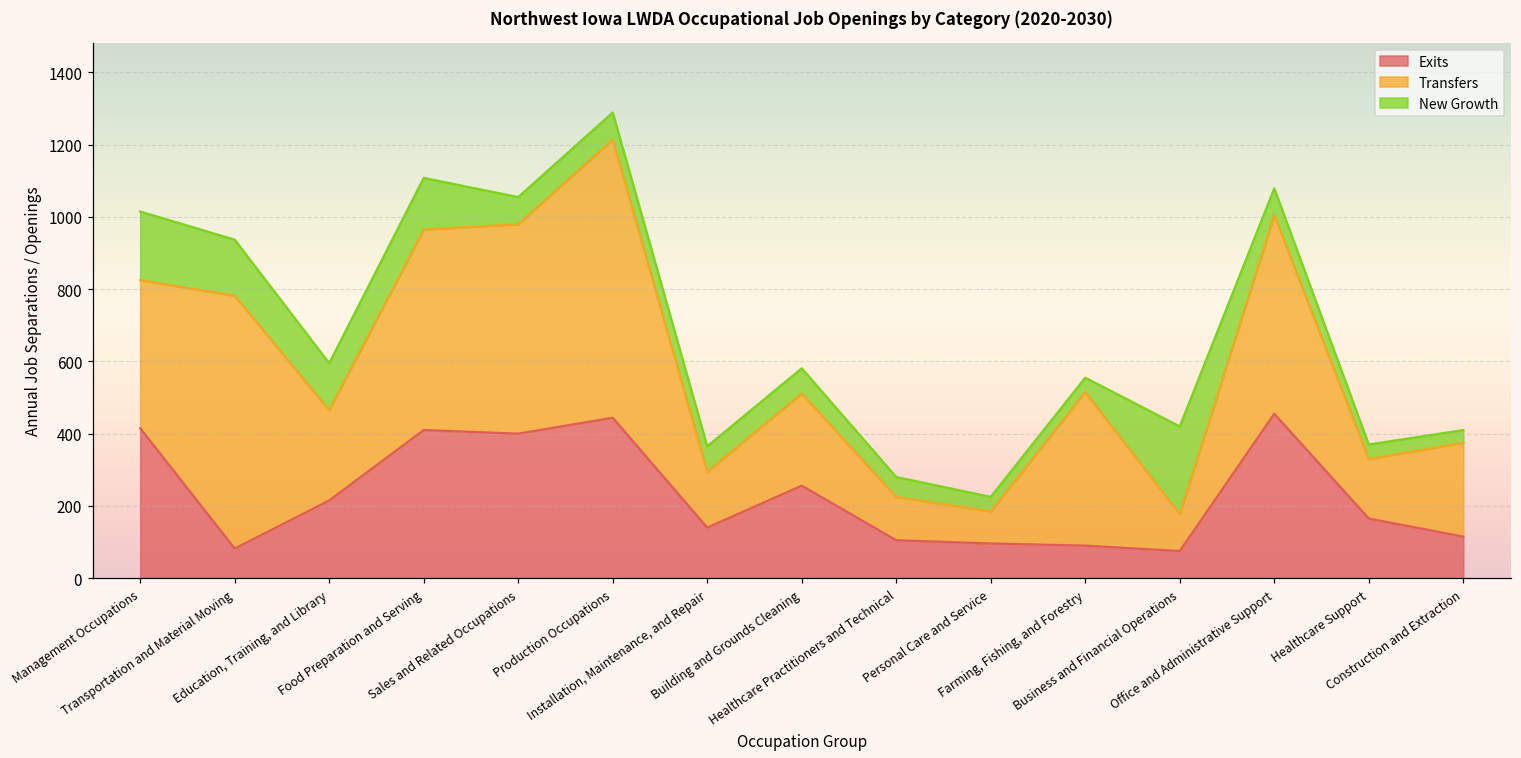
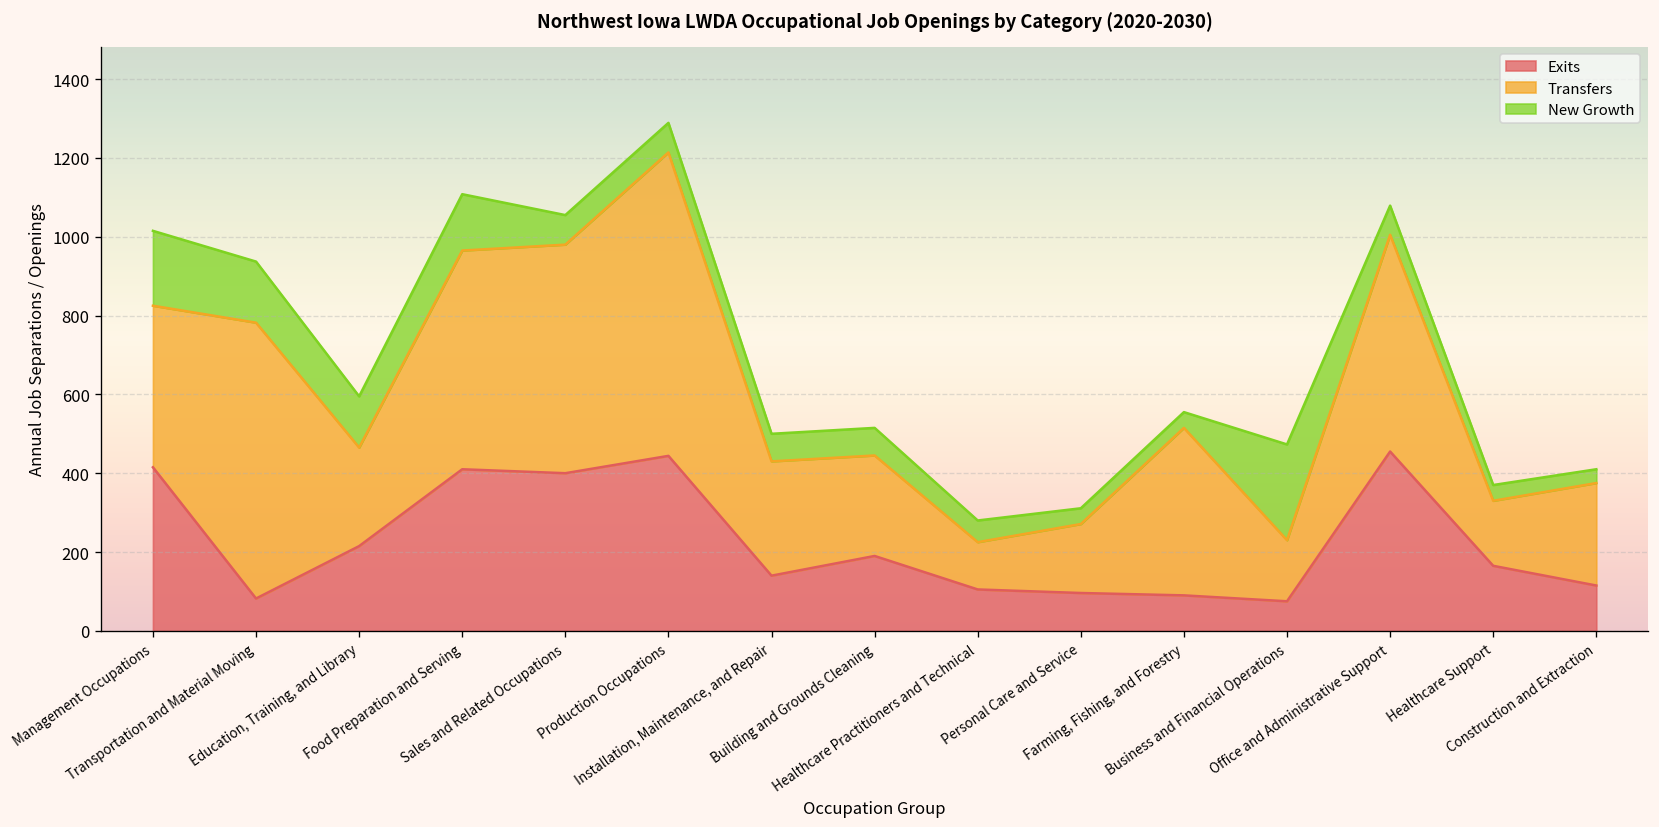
  {
    "Exits": {
      "Management Occupations": 420,
      "Transportation and Material Moving": 80,
      "Education, Training, and Library": 220,
      "Food Preparation and Serving": 410,
      "Sales and Related Occupations": 400,
      "Production Occupations": 440,
      "Installation, Maintenance, and Repair": 140,
-     "Building and Grounds Cleaning": 260,
+     "Building and Grounds Cleaning": 190,
      "Healthcare Practitioners and Technical": 110,
      "Personal Care and Service": 100,
      "Farming, Fishing, and Forestry": 90,
      "Business and Financial Operations": 80,
      "Office and Administrative Support": 460,
      "Healthcare Support": 170,
      "Construction and Extraction": 120
    },
    "Transfers": {
      "Management Occupations": 410,
      "Transportation and Material Moving": 700,
      "Education, Training, and Library": 250,
      "Food Preparation and Serving": 560,
      "Sales and Related Occupations": 580,
      "Production Occupations": 770,
-     "Installation, Maintenance, and Repair": 160,
+     "Installation, Maintenance, and Repair": 290,
      "Building and Grounds Cleaning": 260,
      "Healthcare Practitioners and Technical": 120,
-     "Personal Care and Service": 90,
+     "Personal Care and Service": 180,
      "Farming, Fishing, and Forestry": 430,
-     "Business and Financial Operations": 100,
+     "Business and Financial Operations": 160,
      "Office and Administrative Support": 550,
      "Healthcare Support": 170,
      "Construction and Extraction": 260
    },
    "New Growth": {
      "Management Occupations": 190,
      "Transportation and Material Moving": 160,
      "Education, Training, and Library": 130,
      "Food Preparation and Serving": 140,
      "Sales and Related Occupations": 80,
      "Production Occupations": 80,
      "Installation, Maintenance, and Repair": 70,
      "Building and Grounds Cleaning": 70,
      "Healthcare Practitioners and Technical": 60,
      "Personal Care and Service": 40,
      "Farming, Fishing, and Forestry": 40,
      "Business and Financial Operations": 240,
      "Office and Administrative Support": 70,
      "Healthcare Support": 40,
      "Construction and Extraction": 40
    }
  }
